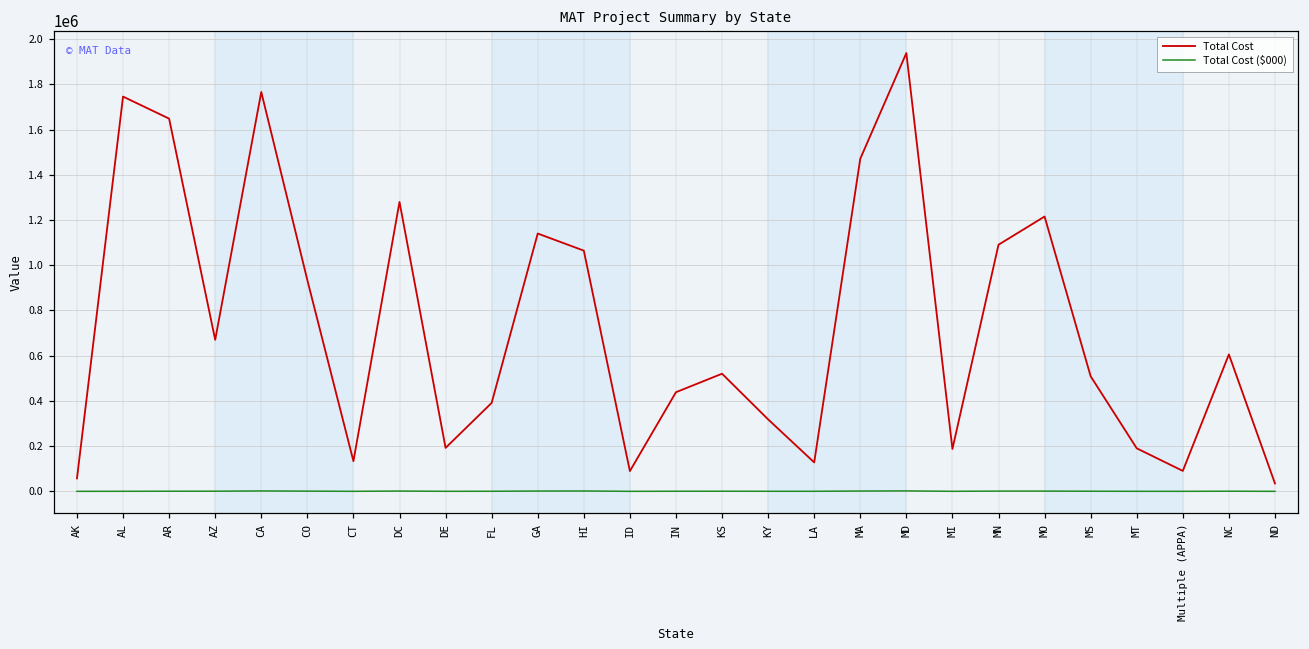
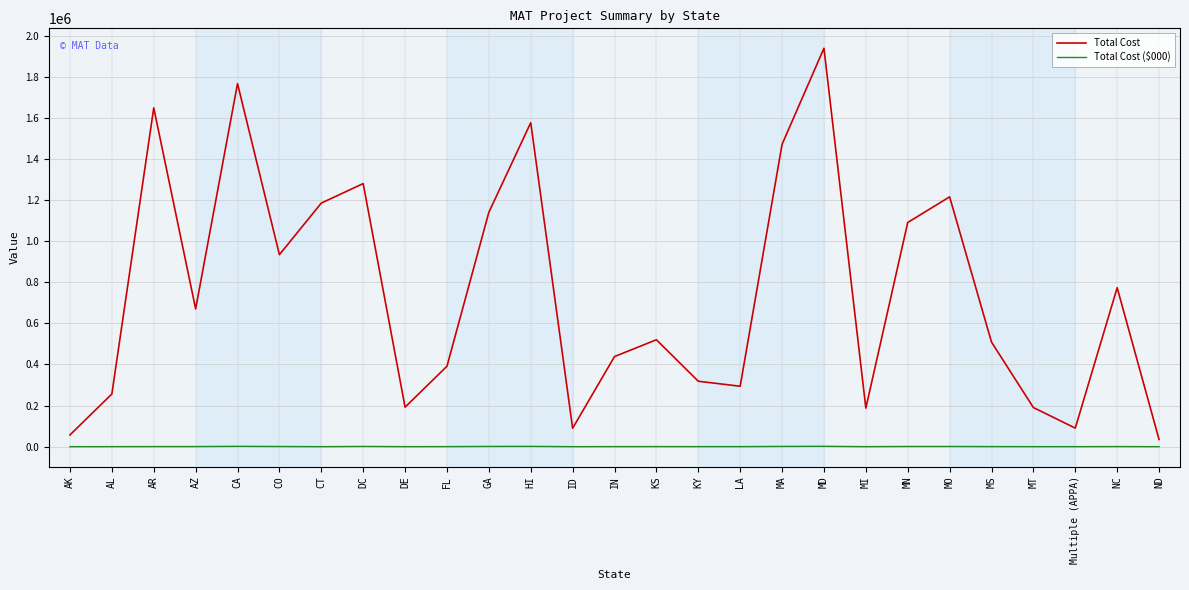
  {
    "Total Cost": {
      "AK": 60000,
-     "AL": 1750000,
+     "AL": 260000,
      "AR": 1650000,
      "AZ": 670000,
      "CA": 1770000,
      "CO": 930000,
-     "CT": 130000,
+     "CT": 1190000,
      "DC": 1280000,
      "DE": 190000,
      "FL": 390000,
      "GA": 1140000,
-     "HI": 1060000,
+     "HI": 1580000,
      "ID": 90000,
      "IN": 440000,
      "KS": 520000,
      "KY": 320000,
-     "LA": 130000,
+     "LA": 290000,
      "MA": 1470000,
      "MD": 1940000,
      "MI": 190000,
      "MN": 1090000,
      "MO": 1220000,
      "MS": 510000,
      "MT": 190000,
      "Multiple (APPA)": 90000,
-     "NC": 610000,
+     "NC": 770000,
      "ND": 30000
    },
    "Total Cost ($000)": {
      "AK": 0,
      "AL": 0,
      "AR": 0,
      "AZ": 0,
      "CA": 0,
      "CO": 0,
      "CT": 0,
      "DC": 0,
      "DE": 0,
      "FL": 0,
      "GA": 0,
      "HI": 0,
      "ID": 0,
      "IN": 0,
      "KS": 0,
      "KY": 0,
      "LA": 0,
      "MA": 0,
      "MD": 0,
      "MI": 0,
      "MN": 0,
      "MO": 0,
      "MS": 0,
      "MT": 0,
      "Multiple (APPA)": 0,
      "NC": 0,
      "ND": 0
    }
  }
